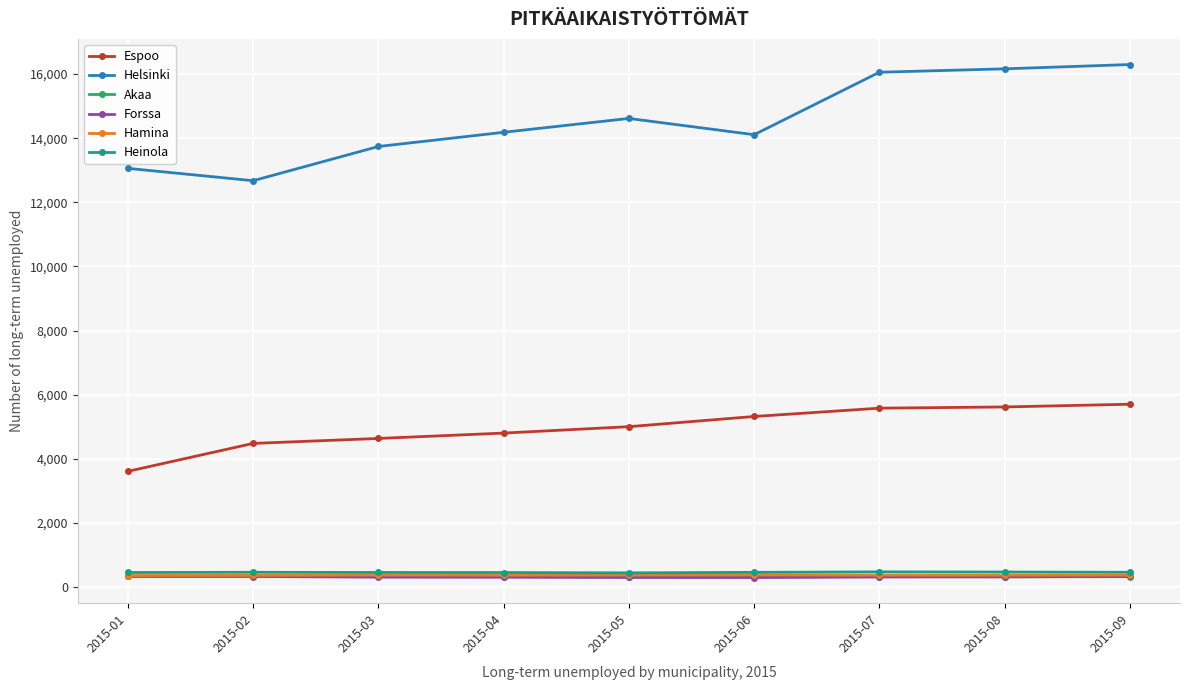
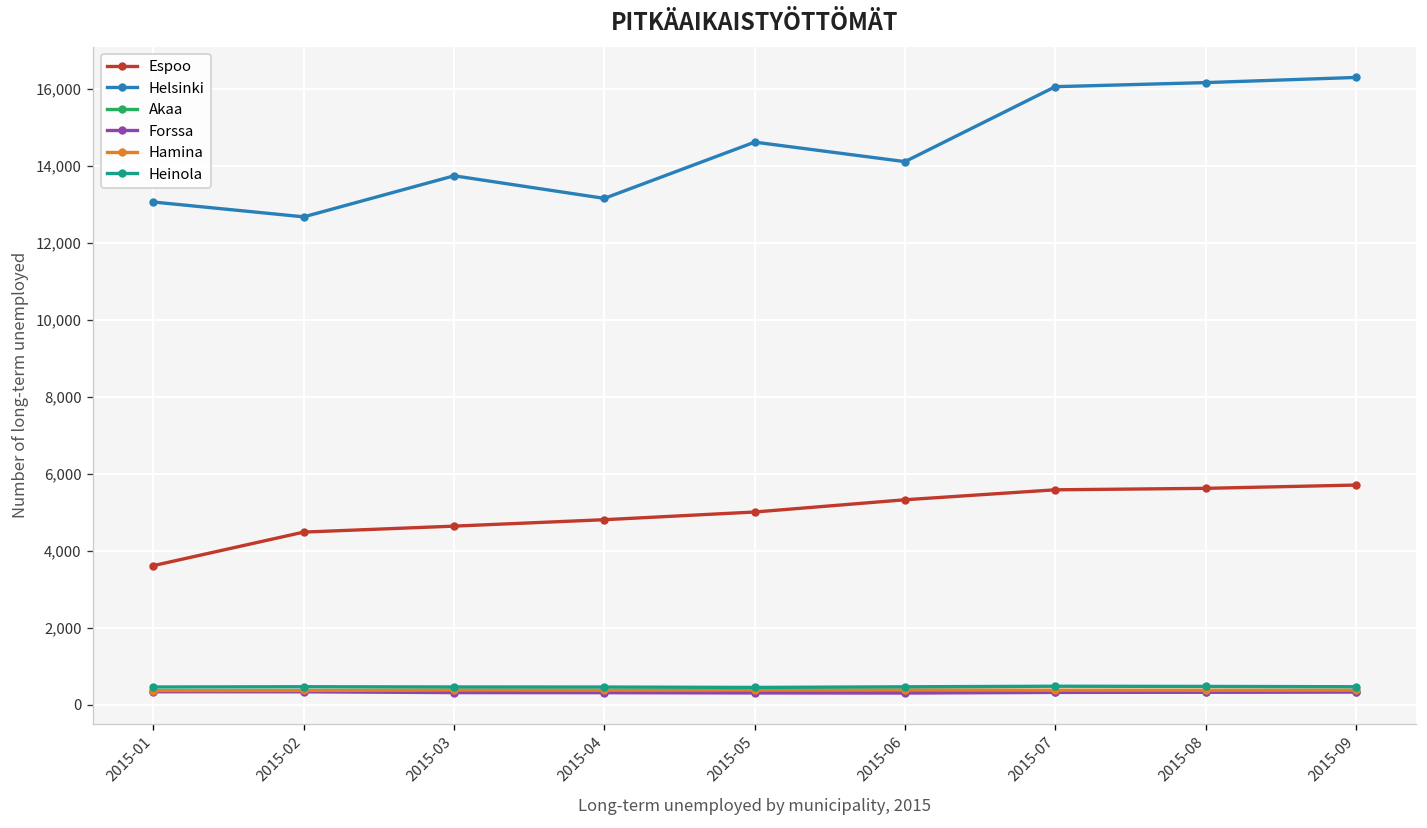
  {
    "Espoo": {
      "2015-01": "3,600",
      "2015-02": "4,500",
      "2015-03": "4,600",
      "2015-04": "4,800",
      "2015-05": "5,000",
      "2015-06": "5,300",
      "2015-07": "5,600",
      "2015-08": "5,600",
      "2015-09": "5,700"
    },
    "Helsinki": {
      "2015-01": "13,100",
      "2015-02": "12,700",
      "2015-03": "13,700",
-     "2015-04": "14,200",
+     "2015-04": "13,200",
      "2015-05": "14,600",
      "2015-06": "14,100",
      "2015-07": "16,100",
      "2015-08": "16,200",
      "2015-09": "16,300"
    }
  }
